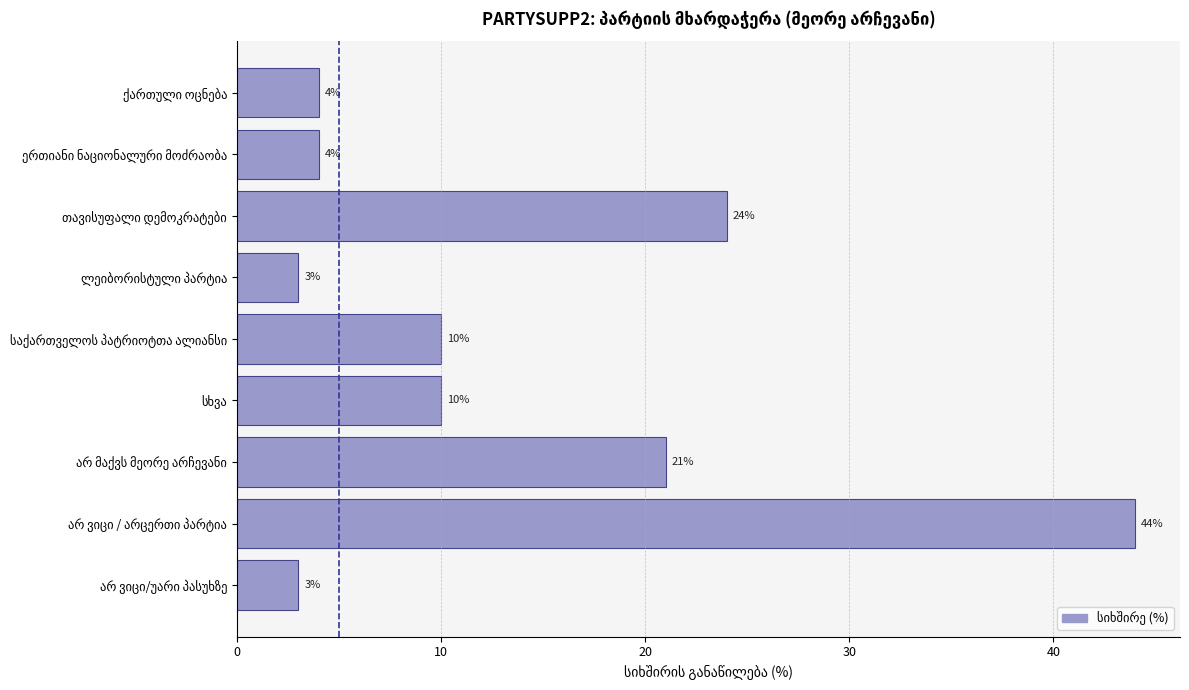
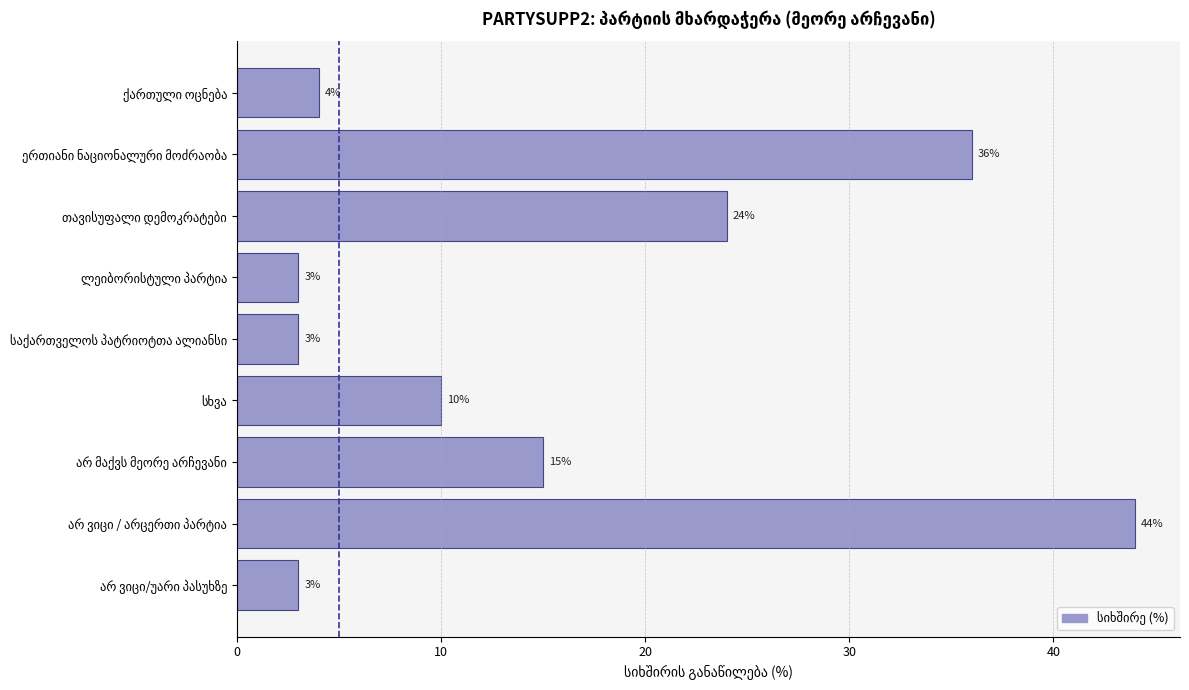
  {
    "ქართული ოცნება": "4%",
-   "ერთიანი ნაციონალური მოძრაობა": "4%",
+   "ერთიანი ნაციონალური მოძრაობა": "36%",
    "თავისუფალი დემოკრატები": "24%",
    "ლეიბორისტული პარტია": "3%",
-   "საქართველოს პატრიოტთა ალიანსი": "10%",
+   "საქართველოს პატრიოტთა ალიანსი": "3%",
    "სხვა": "10%",
-   "არ მაქვს მეორე არჩევანი": "21%",
+   "არ მაქვს მეორე არჩევანი": "15%",
    "არ ვიცი / არცერთი პარტია": "44%",
    "არ ვიცი/უარი პასუხზე": "3%"
  }
